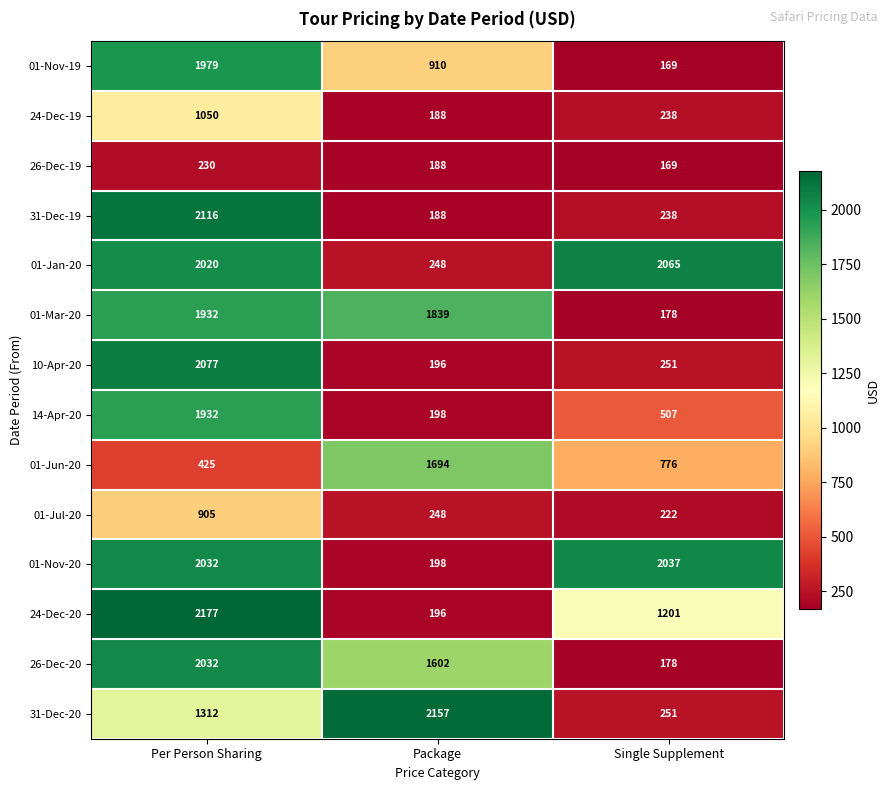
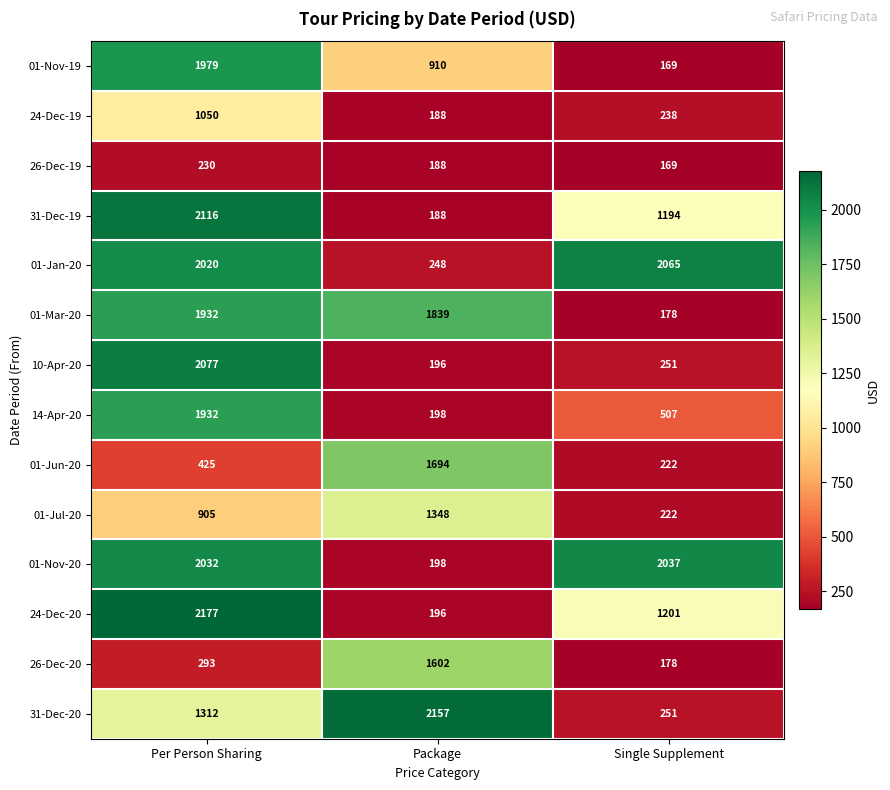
  {
    "01-Nov-19": {
      "Per Person Sharing": 1979,
      "Package": 910,
      "Single Supplement": 169
    },
    "24-Dec-19": {
      "Per Person Sharing": 1050,
      "Package": 188,
      "Single Supplement": 238
    },
    "26-Dec-19": {
      "Per Person Sharing": 230,
      "Package": 188,
      "Single Supplement": 169
    },
    "31-Dec-19": {
      "Per Person Sharing": 2116,
      "Package": 188,
-     "Single Supplement": 238
+     "Single Supplement": 1194
    },
    "01-Jan-20": {
      "Per Person Sharing": 2020,
      "Package": 248,
      "Single Supplement": 2065
    },
    "01-Mar-20": {
      "Per Person Sharing": 1932,
      "Package": 1839,
      "Single Supplement": 178
    },
    "10-Apr-20": {
      "Per Person Sharing": 2077,
      "Package": 196,
      "Single Supplement": 251
    },
    "14-Apr-20": {
      "Per Person Sharing": 1932,
      "Package": 198,
      "Single Supplement": 507
    },
    "01-Jun-20": {
      "Per Person Sharing": 425,
      "Package": 1694,
-     "Single Supplement": 776
+     "Single Supplement": 222
    },
    "01-Jul-20": {
      "Per Person Sharing": 905,
-     "Package": 248,
+     "Package": 1348,
      "Single Supplement": 222
    },
    "01-Nov-20": {
      "Per Person Sharing": 2032,
      "Package": 198,
      "Single Supplement": 2037
    },
    "24-Dec-20": {
      "Per Person Sharing": 2177,
      "Package": 196,
      "Single Supplement": 1201
    },
    "26-Dec-20": {
-     "Per Person Sharing": 2032,
+     "Per Person Sharing": 293,
      "Package": 1602,
      "Single Supplement": 178
    },
    "31-Dec-20": {
      "Per Person Sharing": 1312,
      "Package": 2157,
      "Single Supplement": 251
    }
  }
